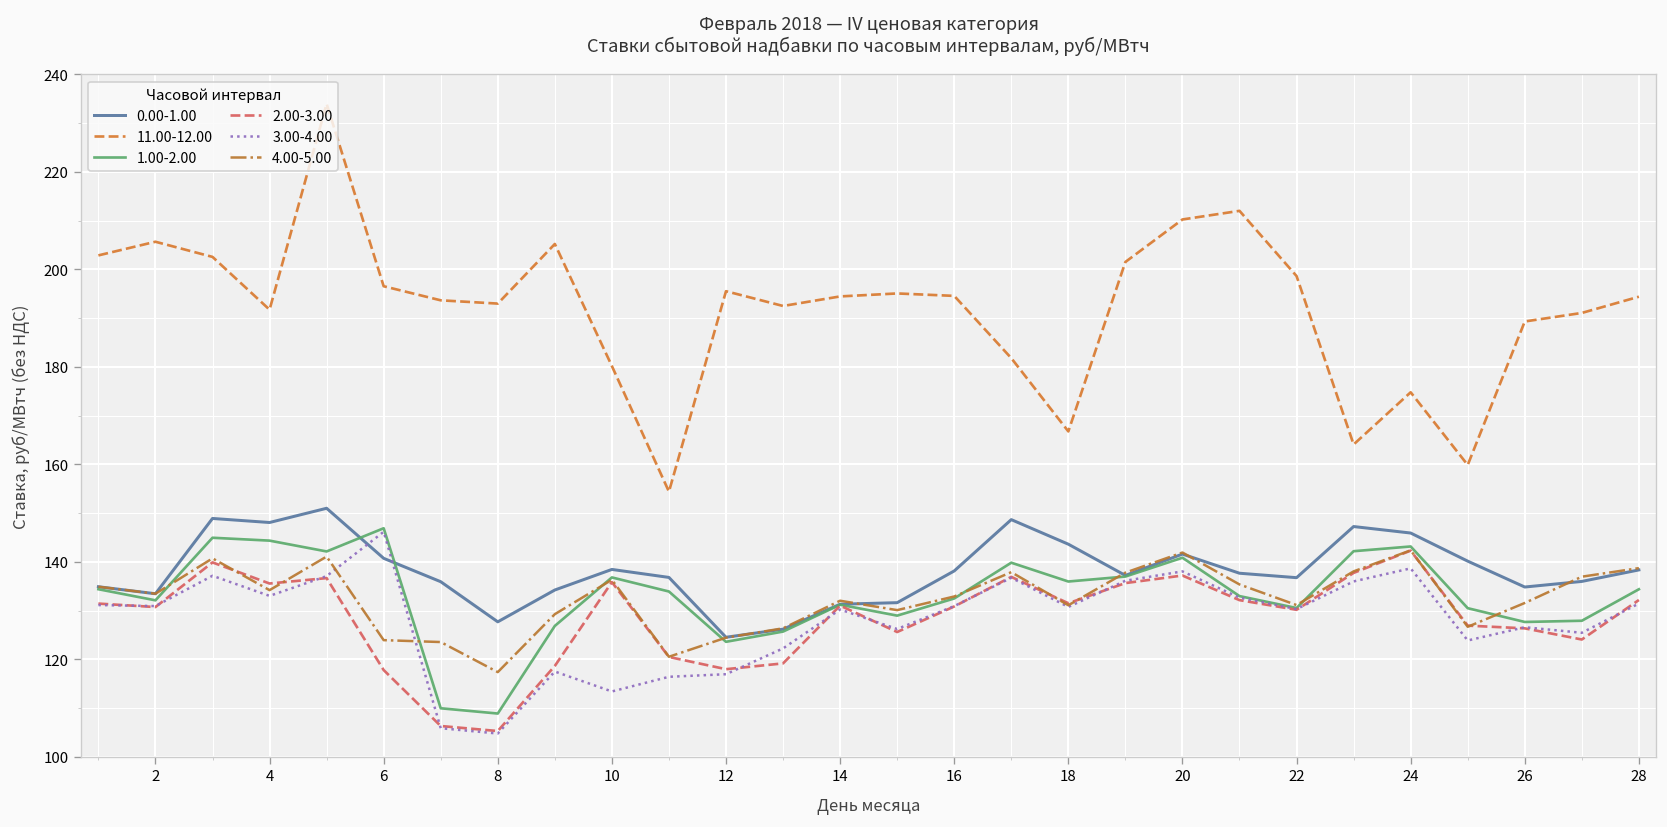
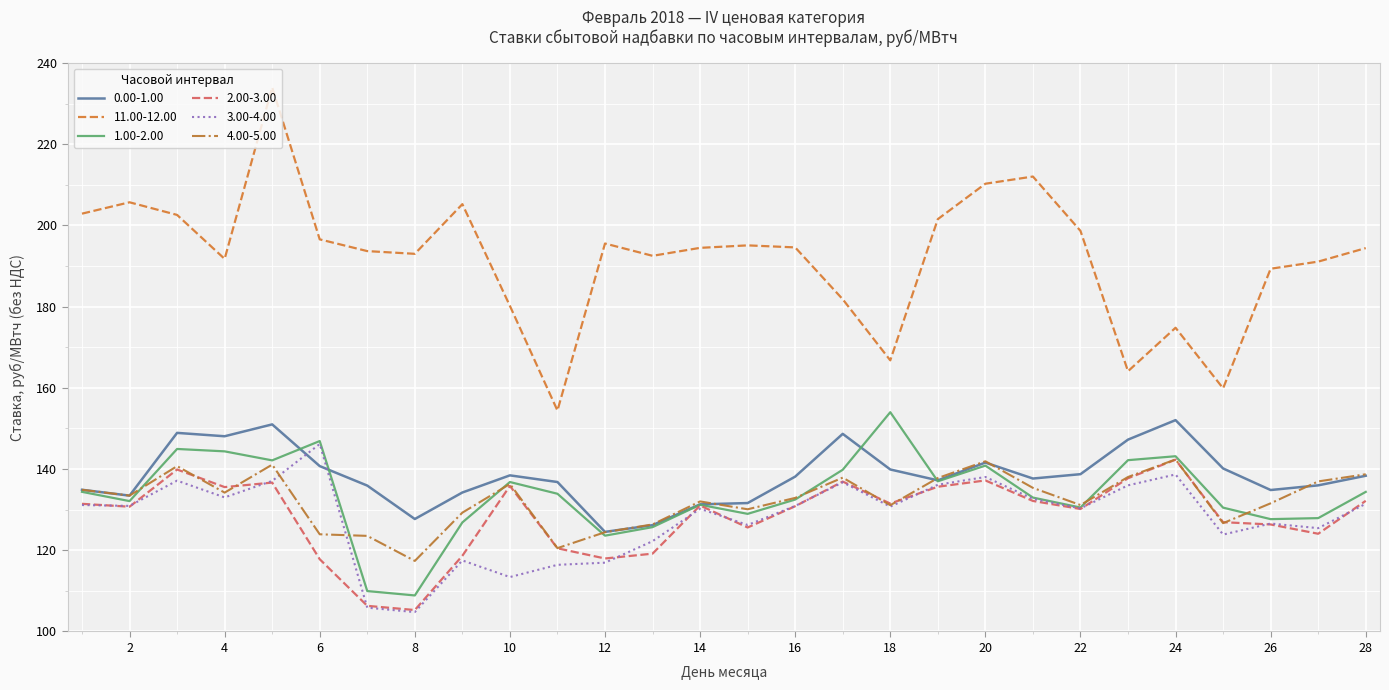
  {
    "0.00-1.00": {
      "4": 148,
      "6": 141,
      "8": 128,
      "10": 138,
      "16": 138,
-     "18": 144,
-     "22": 137,
-     "24": 146,
+     "18": 140,
+     "22": 139,
+     "24": 152,
      "26": 135
    },
    "1.00-2.00": {
      "2": 132,
      "4": 144,
      "6": 147,
      "8": 109,
      "12": 124,
-     "18": 136,
+     "18": 154,
      "20": 141,
      "24": 143,
      "26": 128,
      "28": 134
    },
    "3.00-4.00": {
      "4": 133,
      "6": 146,
      "10": 113,
      "12": 117,
      "14": 130,
      "20": 138,
      "24": 139,
      "28": 131
    }
  }
